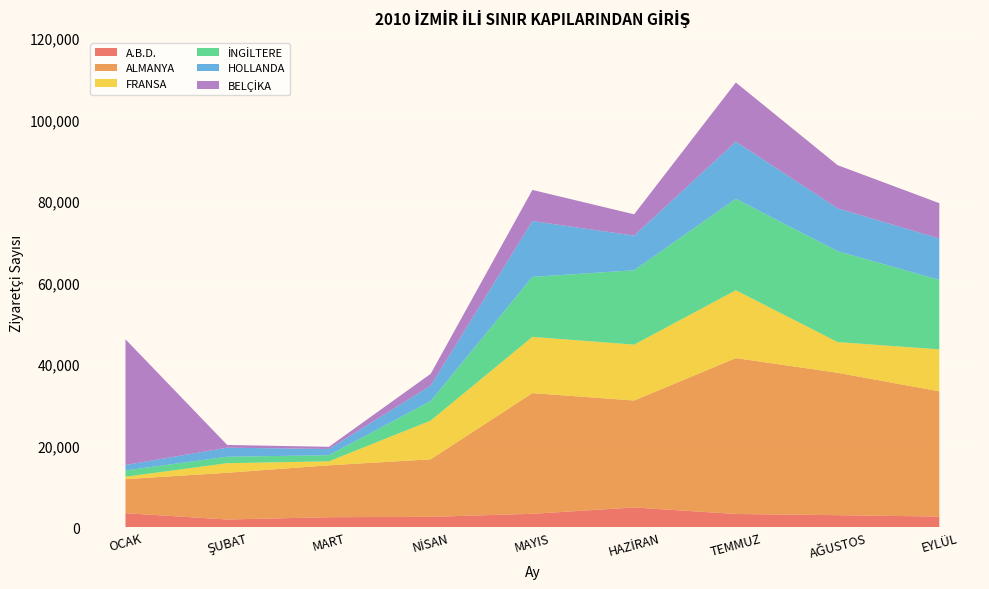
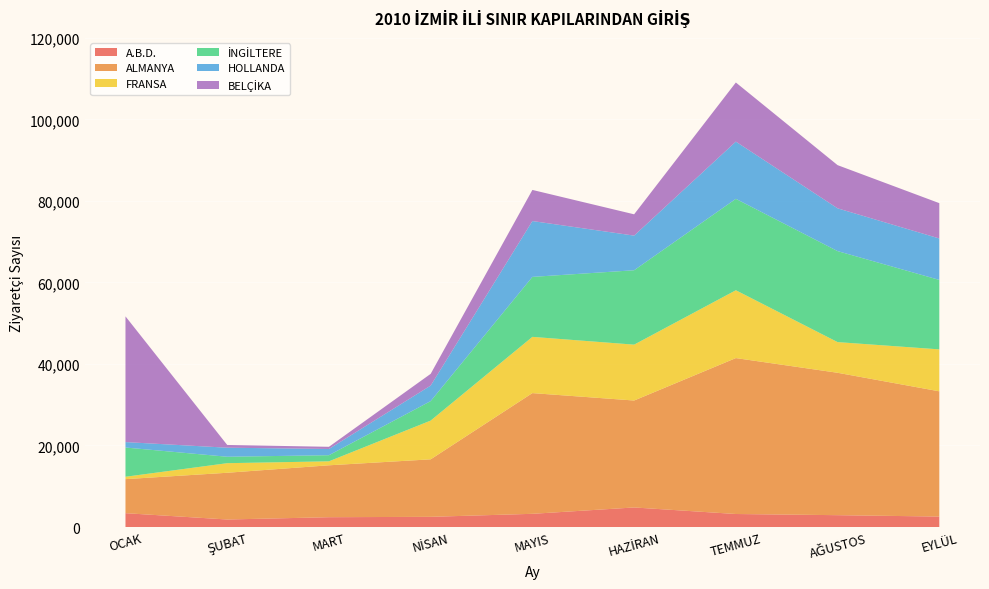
  {
    "FRANSA": {
      "ŞUBAT": "2,000",
      "MART": "1,000",
      "NİSAN": "10,000",
      "MAYIS": "14,000",
      "HAZİRAN": "14,000",
      "TEMMUZ": "17,000",
      "AĞUSTOS": "8,000",
      "EYLÜL": "10,000"
    },
    "İNGİLTERE": {
-     "OCAK": "2,000",
+     "OCAK": "7,000",
      "ŞUBAT": "2,000",
      "MART": "2,000",
      "NİSAN": "5,000",
      "MAYIS": "15,000",
      "HAZİRAN": "18,000",
      "TEMMUZ": "22,000",
      "AĞUSTOS": "22,000",
      "EYLÜL": "17,000"
    },
    "HOLLANDA": {
      "OCAK": "1,000",
      "ŞUBAT": "2,000",
      "NİSAN": "4,000",
      "MAYIS": "14,000",
      "HAZİRAN": "8,000",
      "TEMMUZ": "14,000",
      "AĞUSTOS": "10,000",
      "EYLÜL": "10,000"
    },
    "BELÇİKA": {
      "OCAK": "31,000",
      "ŞUBAT": "1,000",
      "NİSAN": "3,000",
      "MAYIS": "8,000",
      "HAZİRAN": "5,000",
      "TEMMUZ": "15,000",
      "AĞUSTOS": "11,000",
      "EYLÜL": "9,000"
    }
  }
